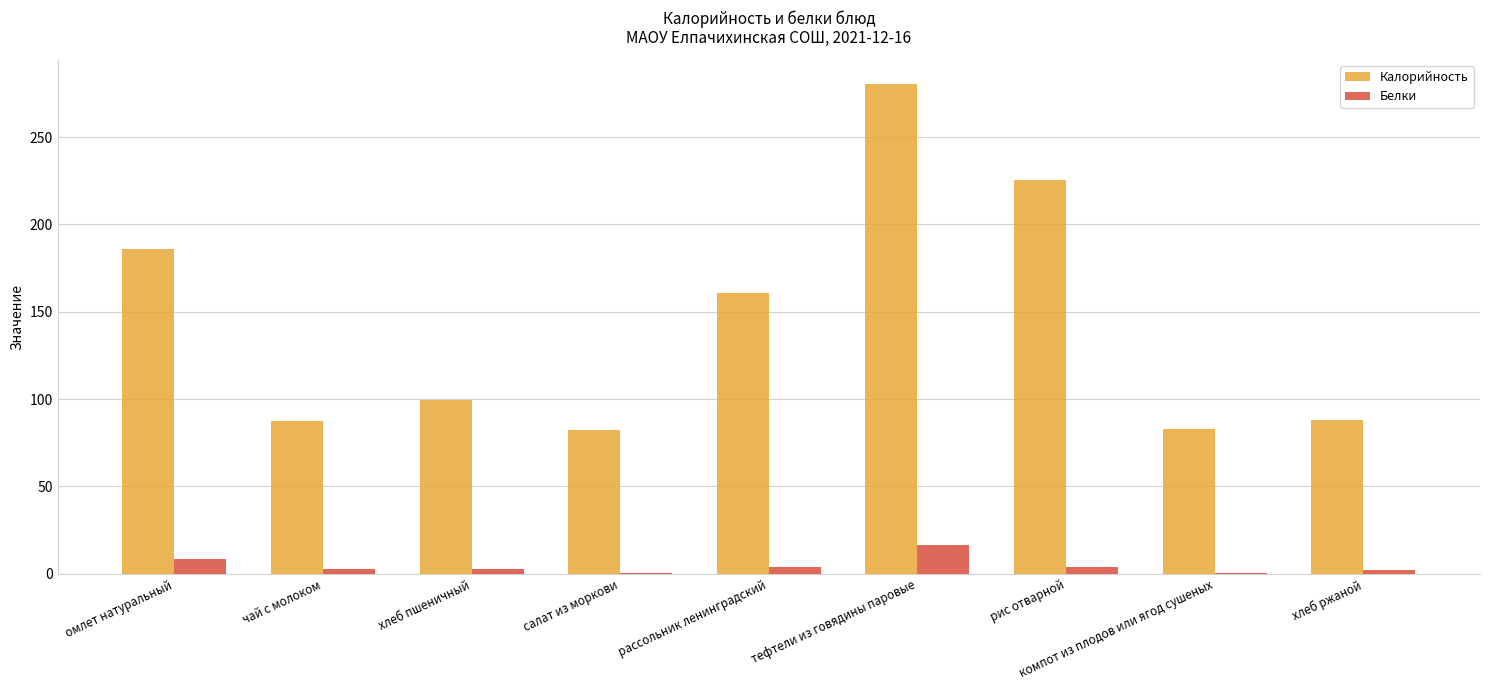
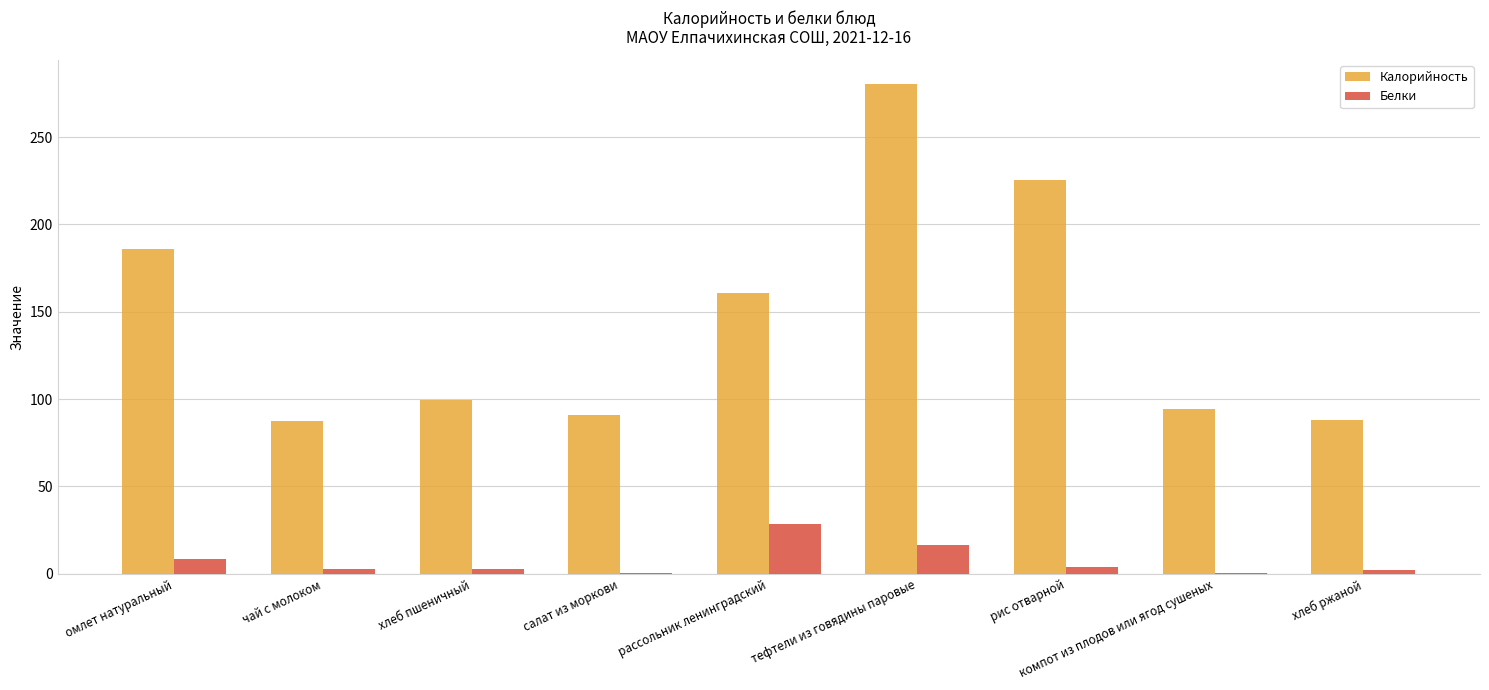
  {
    "Калорийность": {
      "омлет натуральный": 186,
      "чай с молоком": 87,
      "хлеб пшеничный": 100,
-     "салат из моркови": 82,
+     "салат из моркови": 91,
      "рассольник ленинградский": 161,
      "тефтели из говядины паровые": 280,
      "рис отварной": 225,
-     "компот из плодов или ягод сушеных": 83,
+     "компот из плодов или ягод сушеных": 94,
      "хлеб ржаной": 88
    },
    "Белки": {
      "омлет натуральный": 9,
      "чай с молоком": 3,
      "хлеб пшеничный": 3,
-     "рассольник ленинградский": 4,
+     "рассольник ленинградский": 29,
      "тефтели из говядины паровые": 17,
      "рис отварной": 4,
      "хлеб ржаной": 2
    }
  }
